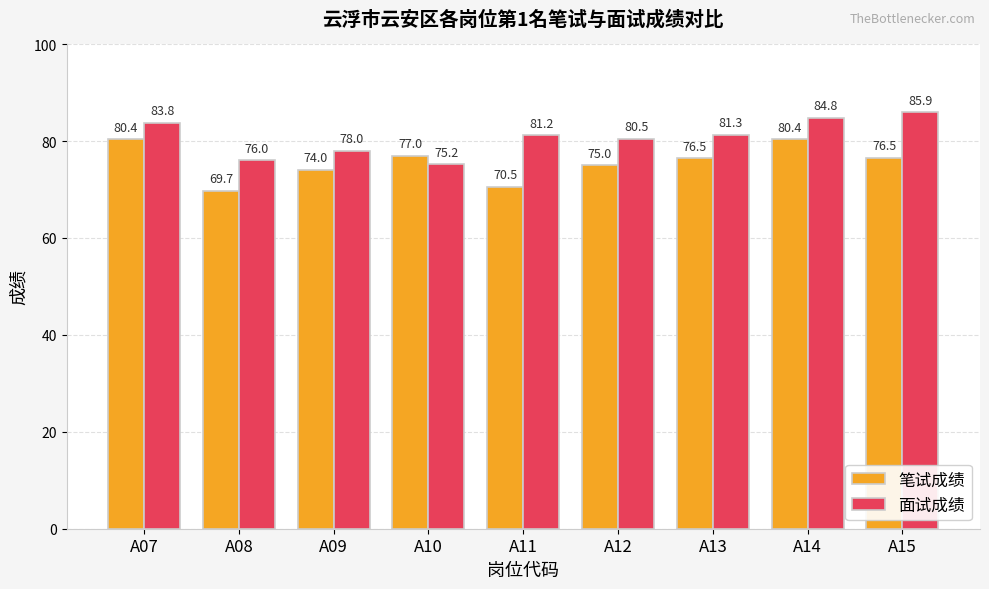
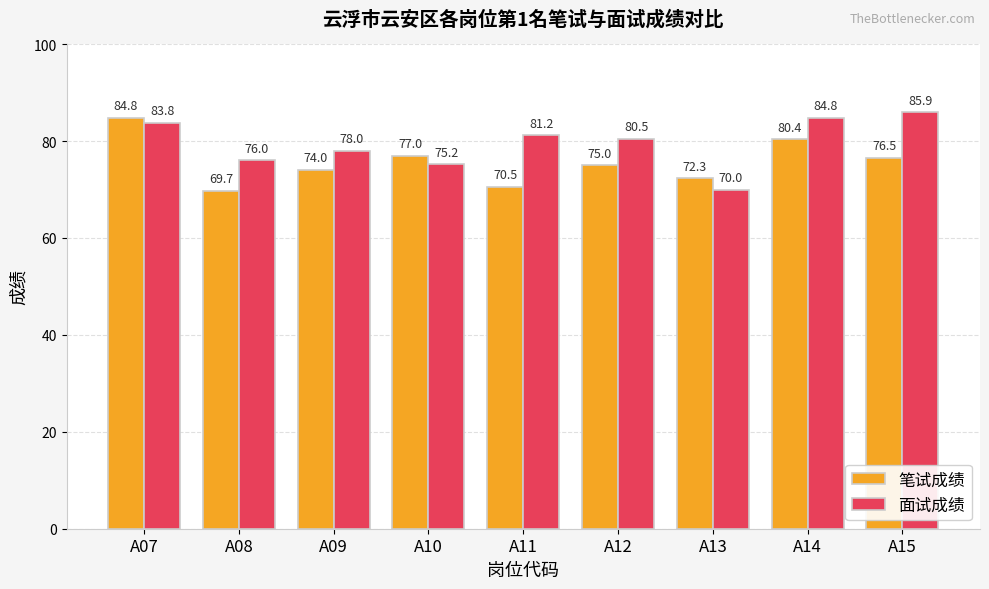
  {
    "笔试成绩": {
-     "A07": 80.4,
+     "A07": 84.8,
      "A08": 69.7,
      "A09": 74.0,
      "A10": 77.0,
      "A11": 70.5,
      "A12": 75.0,
-     "A13": 76.5,
+     "A13": 72.3,
      "A14": 80.4,
      "A15": 76.5
    },
    "面试成绩": {
      "A07": 83.8,
      "A08": 76.0,
      "A09": 78.0,
      "A10": 75.2,
      "A11": 81.2,
      "A12": 80.5,
-     "A13": 81.3,
+     "A13": 70.0,
      "A14": 84.8,
      "A15": 85.9
    }
  }
